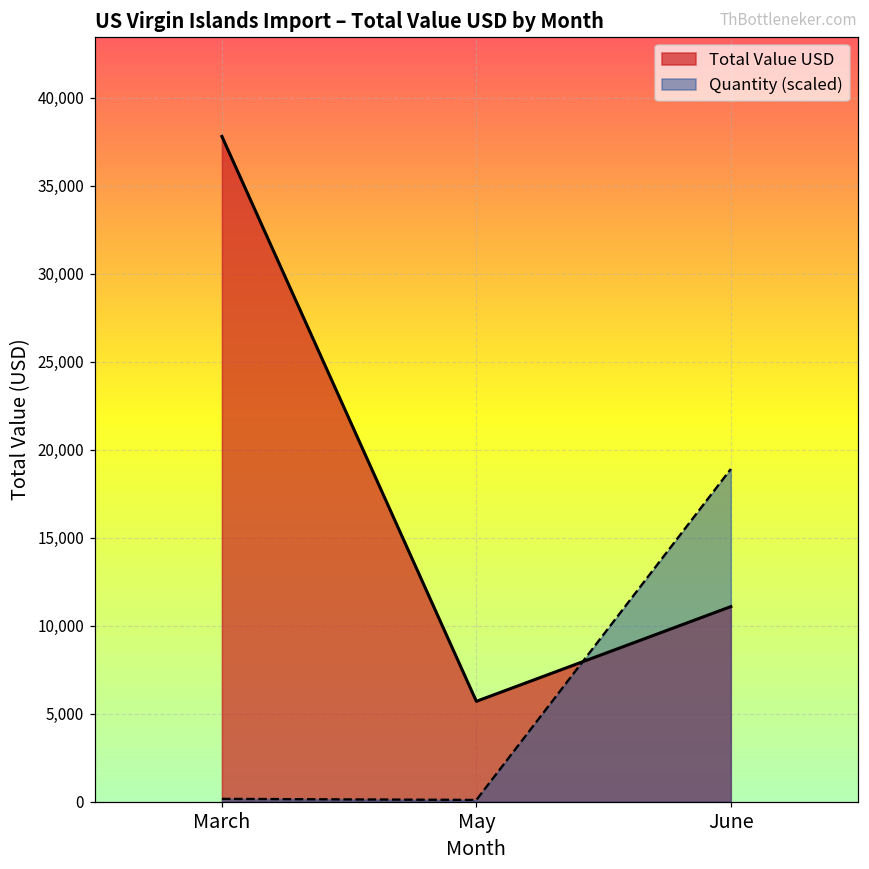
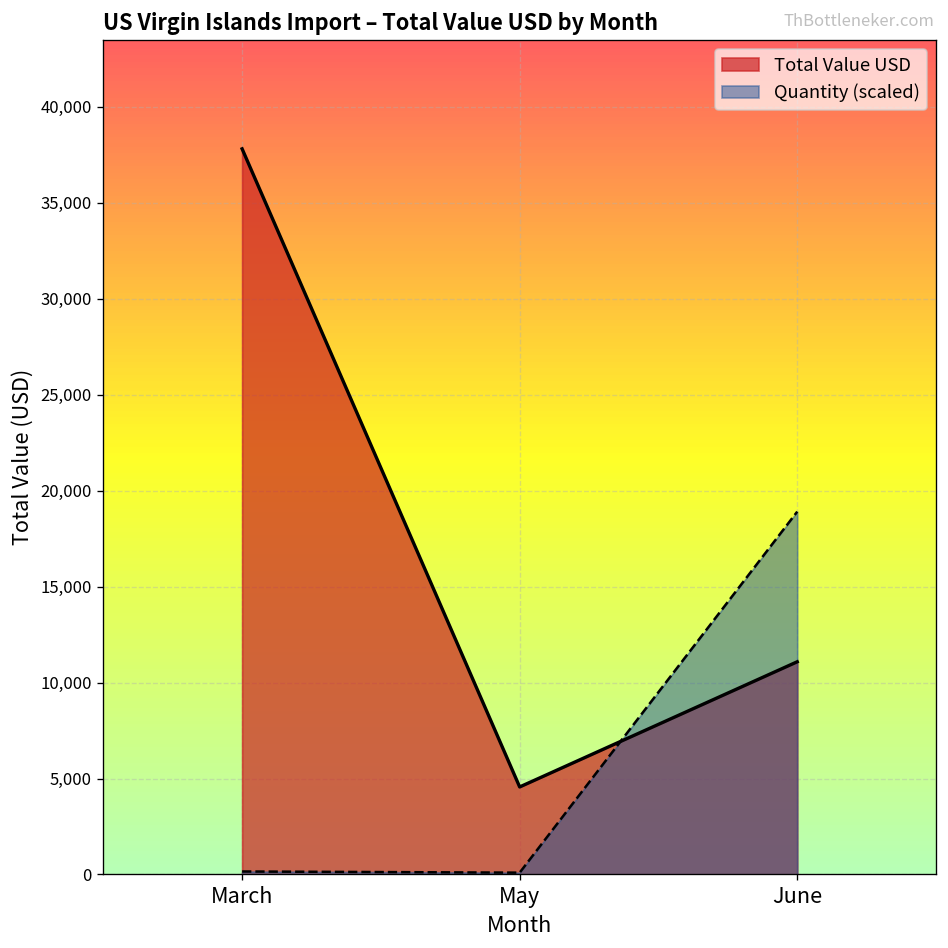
  {
    "Total Value USD": {
      "March": "37,800",
-     "May": "5,700",
+     "May": "4,600",
      "June": "11,100"
    },
    "Quantity (scaled)": {
      "March": "200",
      "May": "100",
      "June": "18,900"
    }
  }
